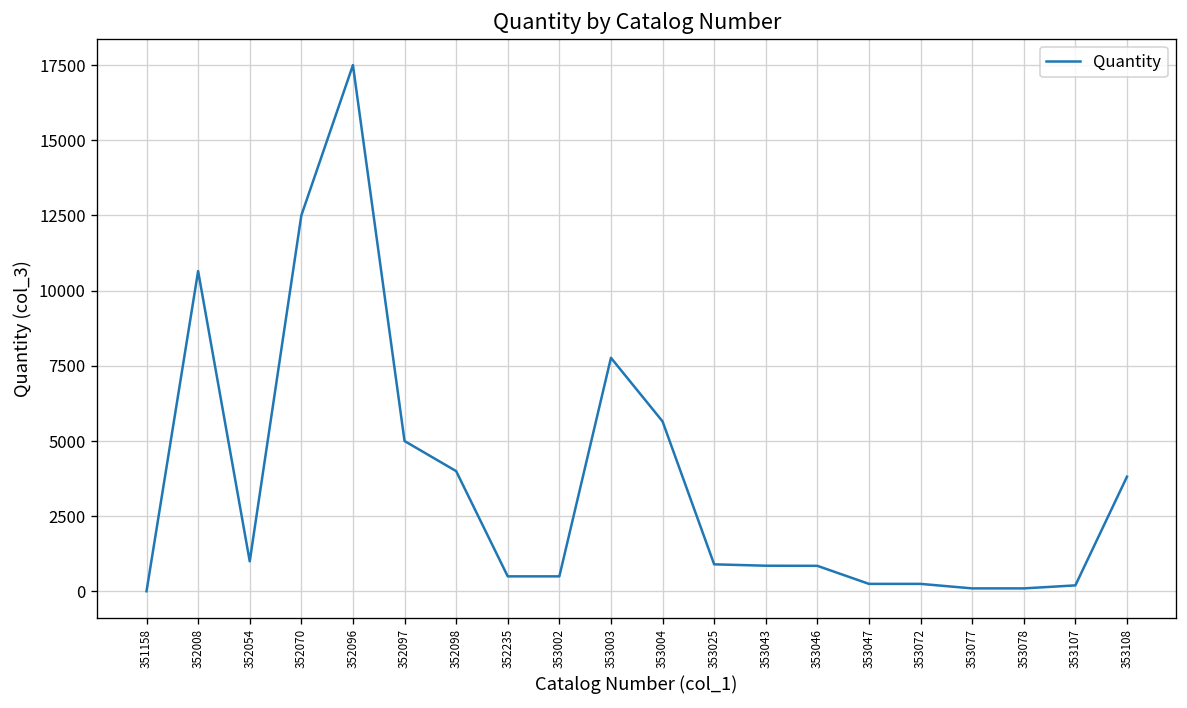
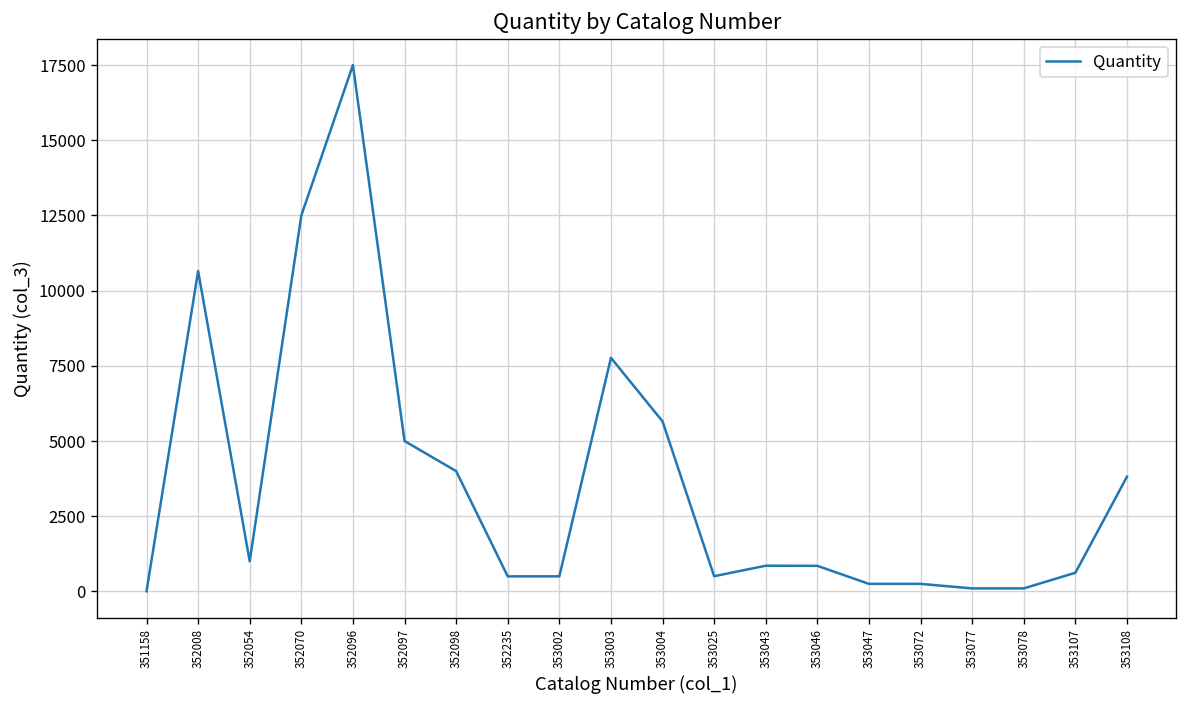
  {
    "351158": 0,
    "352008": 10700,
    "352054": 1000,
    "352070": 12500,
    "352096": 17500,
    "352097": 5000,
    "352098": 4000,
    "352235": 500,
    "353002": 500,
    "353003": 7800,
    "353004": 5700,
-   "353025": 900,
+   "353025": 500,
    "353043": 900,
    "353046": 900,
    "353047": 300,
    "353072": 300,
    "353077": 100,
    "353078": 100,
-   "353107": 200,
+   "353107": 600,
    "353108": 3800
  }
